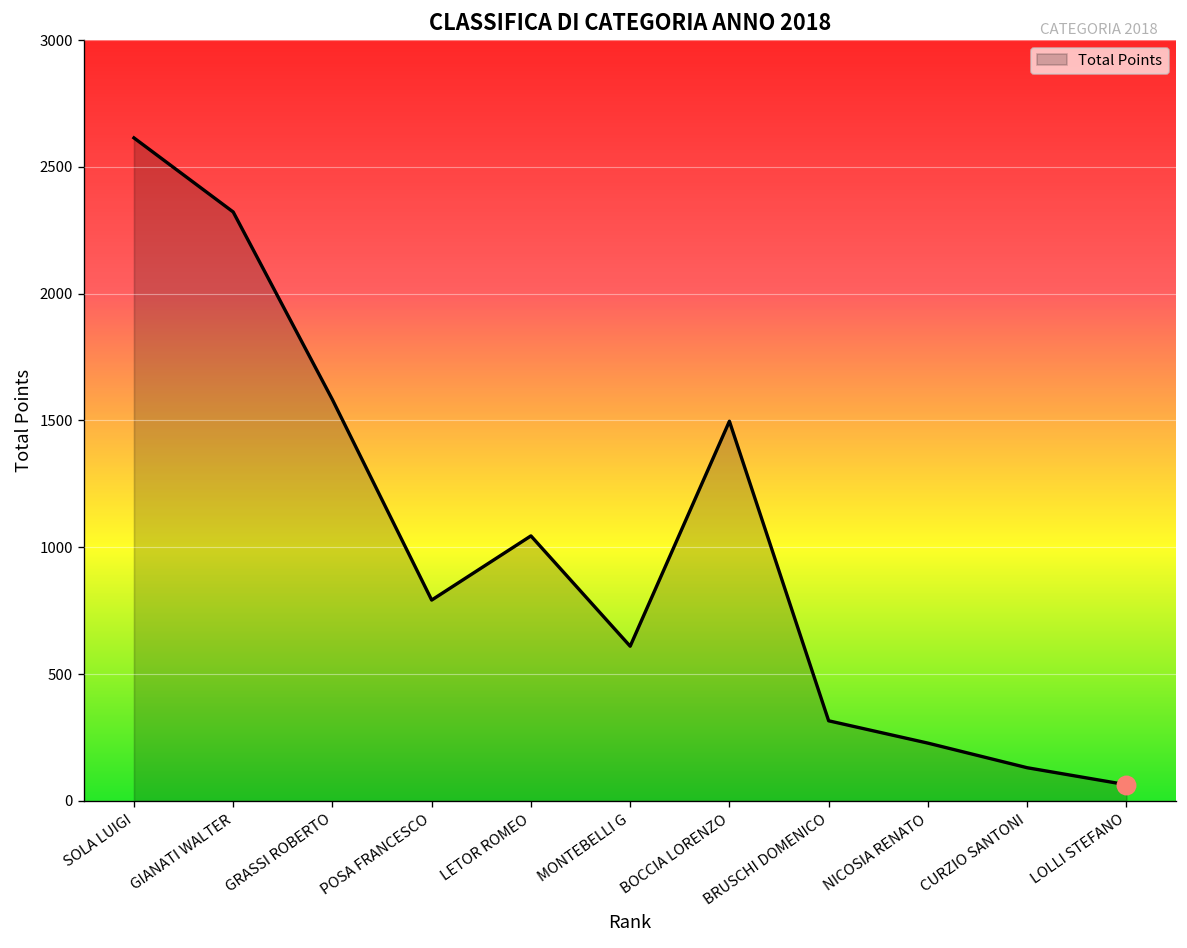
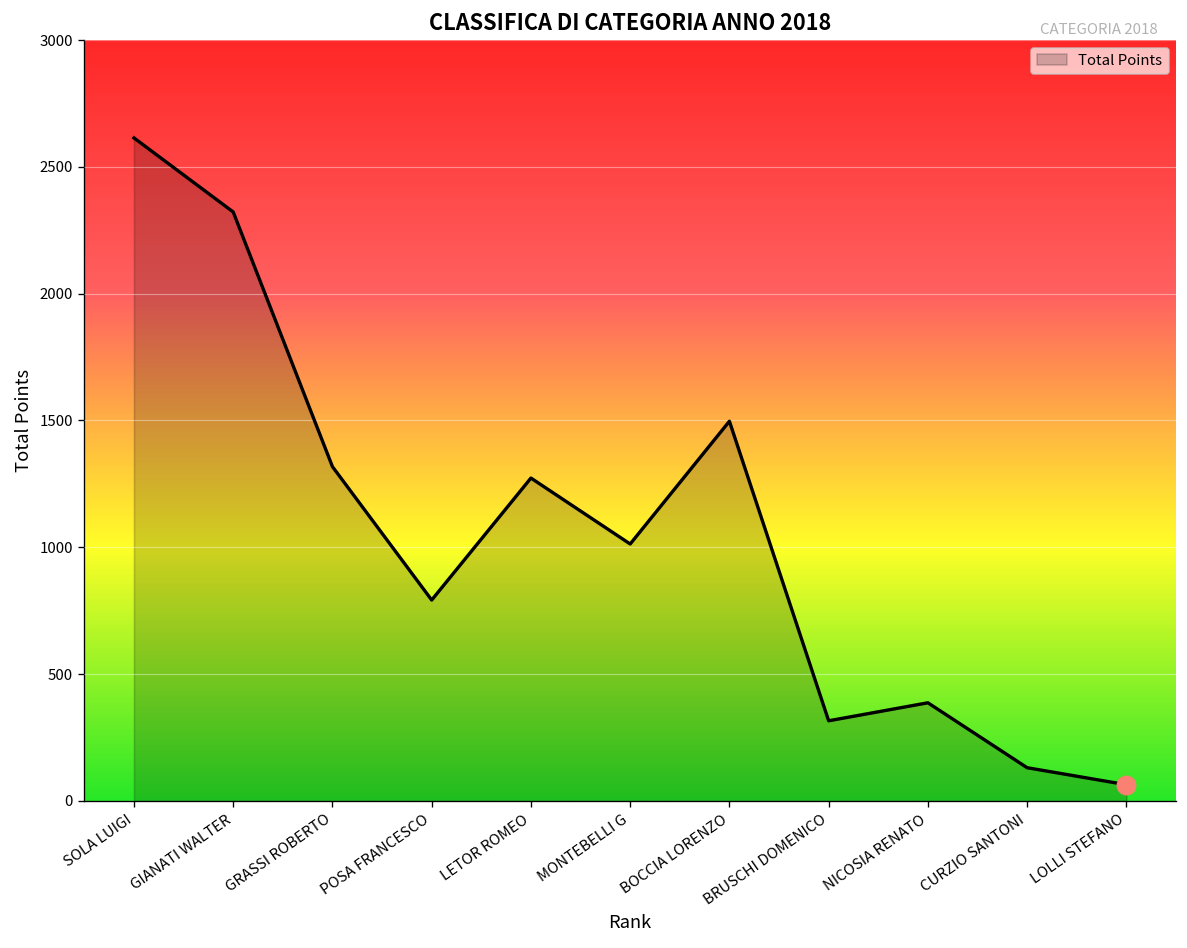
  {
    "Total Points": {
      "SOLA LUIGI": 2610,
      "GIANATI WALTER": 2320,
-     "GRASSI ROBERTO": 1580,
+     "GRASSI ROBERTO": 1320,
      "POSA FRANCESCO": 790,
-     "LETOR ROMEO": 1050,
-     "MONTEBELLI G": 610,
+     "LETOR ROMEO": 1270,
+     "MONTEBELLI G": 1010,
      "BOCCIA LORENZO": 1500,
      "BRUSCHI DOMENICO": 320,
-     "NICOSIA RENATO": 230,
+     "NICOSIA RENATO": 390,
      "CURZIO SANTONI": 130
    }
  }
